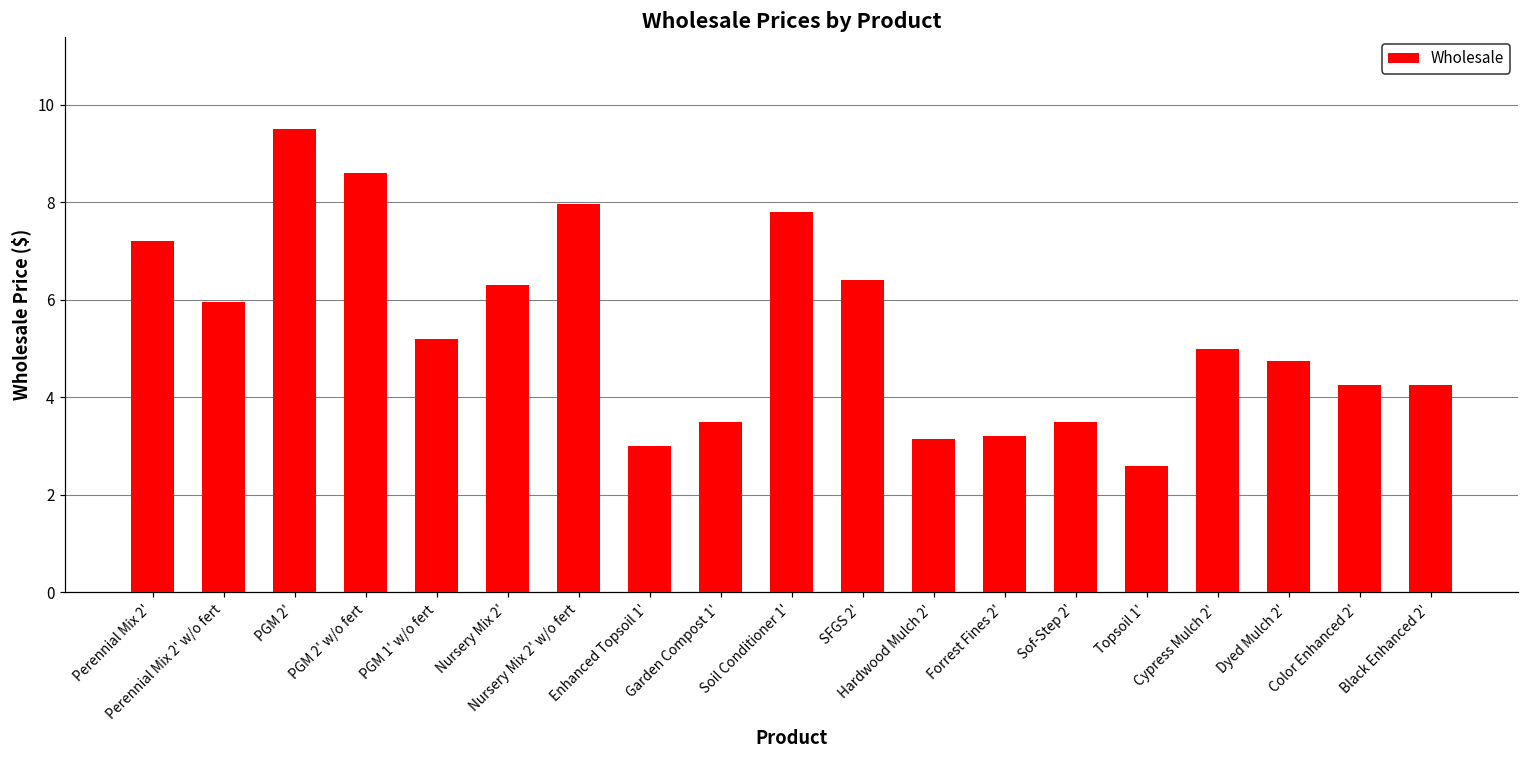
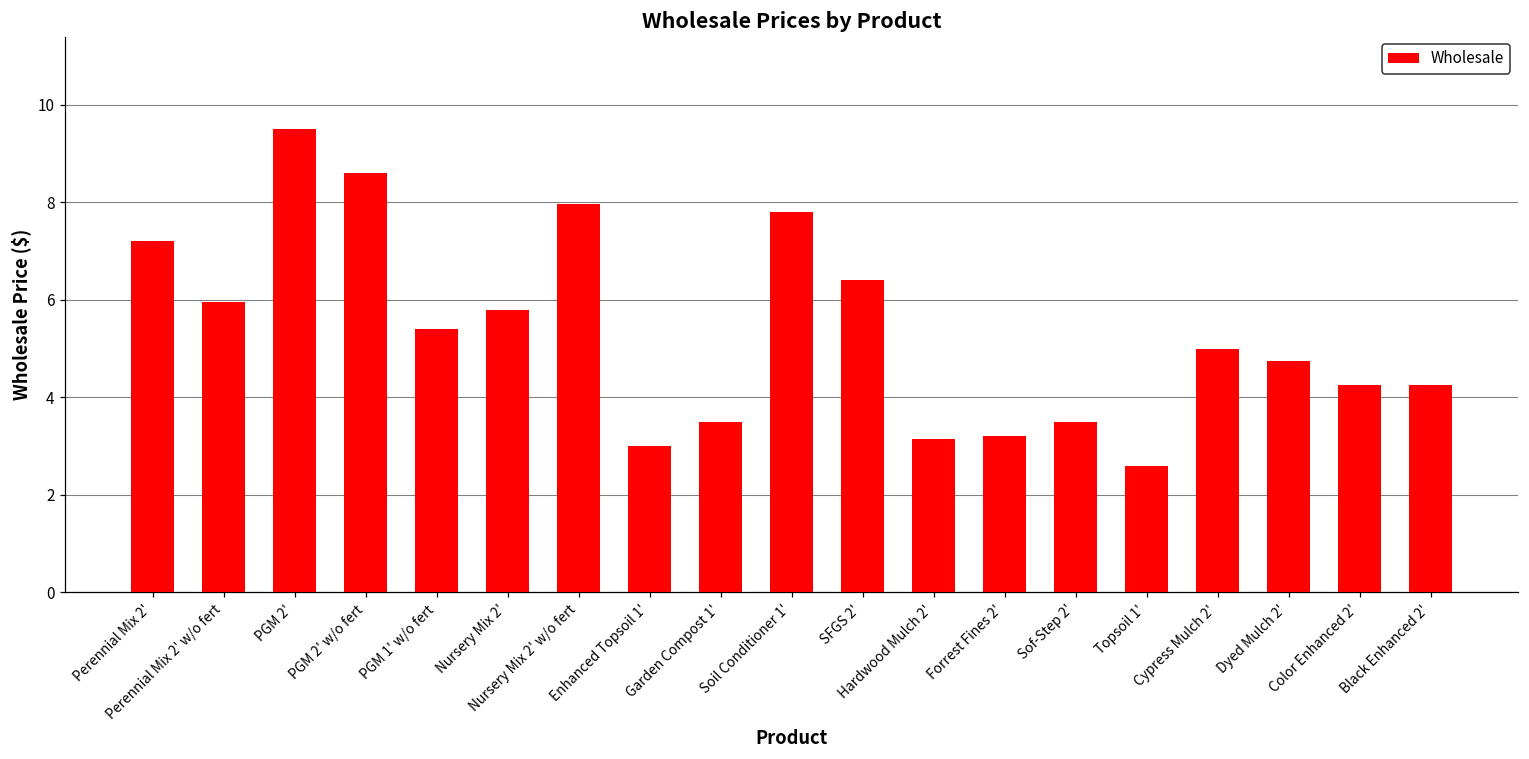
  {
    "Perennial Mix 2'": 7.2,
    "Perennial Mix 2' w/o fert": 6.0,
    "PGM 2'": 9.5,
    "PGM 2' w/o fert": 8.6,
-   "PGM 1' w/o fert": 5.2,
-   "Nursery Mix 2'": 6.3,
+   "PGM 1' w/o fert": 5.4,
+   "Nursery Mix 2'": 5.8,
    "Nursery Mix 2' w/o fert": 8.0,
    "Enhanced Topsoil 1'": 3.0,
    "Garden Compost 1'": 3.5,
    "Soil Conditioner 1'": 7.8,
    "SFGS 2'": 6.4,
    "Hardwood Mulch 2'": 3.2,
    "Forrest Fines 2'": 3.2,
    "Sof-Step 2'": 3.5,
    "Topsoil 1'": 2.6,
    "Cypress Mulch 2'": 5.0,
    "Dyed Mulch 2'": 4.8,
    "Color Enhanced 2'": 4.3,
    "Black Enhanced 2'": 4.3
  }
